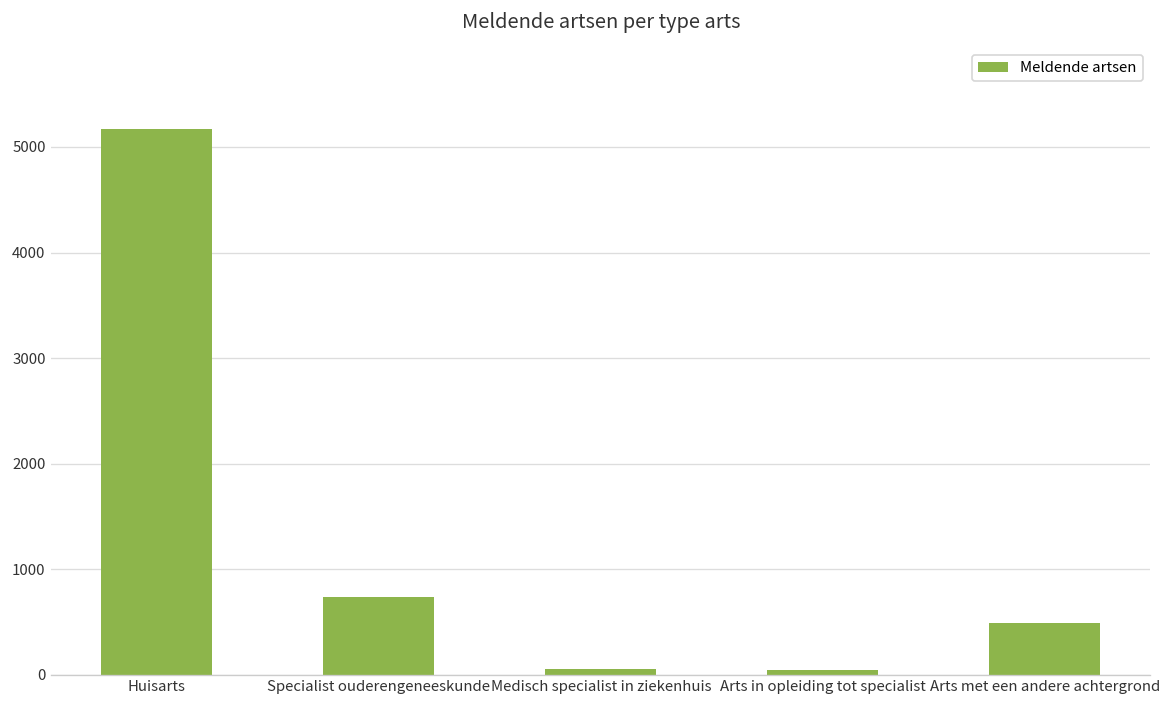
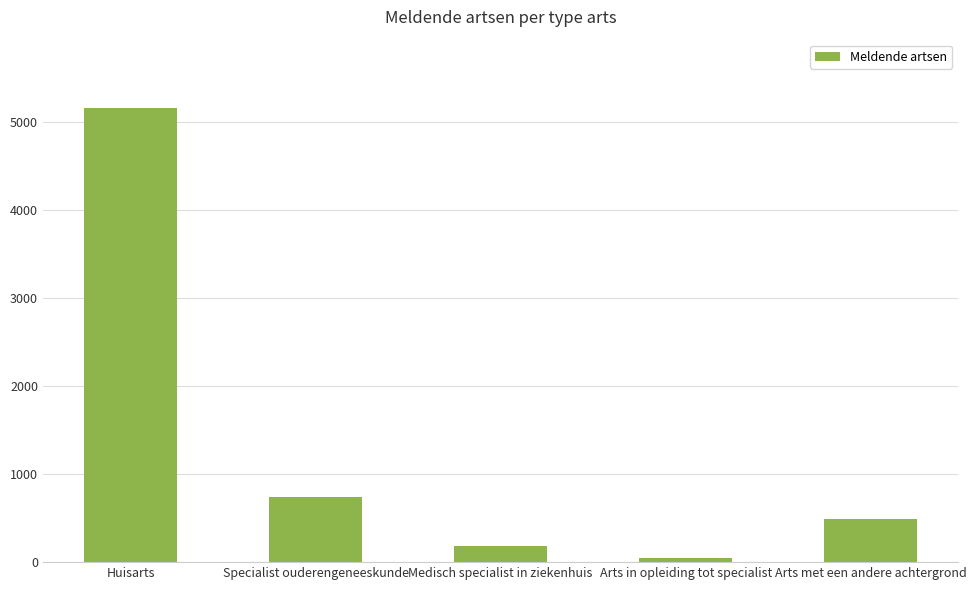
  {
    "Huisarts": 5200,
    "Specialist ouderengeneeskunde": 700,
-   "Medisch specialist in ziekenhuis": 100,
+   "Medisch specialist in ziekenhuis": 200,
    "Arts in opleiding tot specialist": 0,
    "Arts met een andere achtergrond": 500
  }
